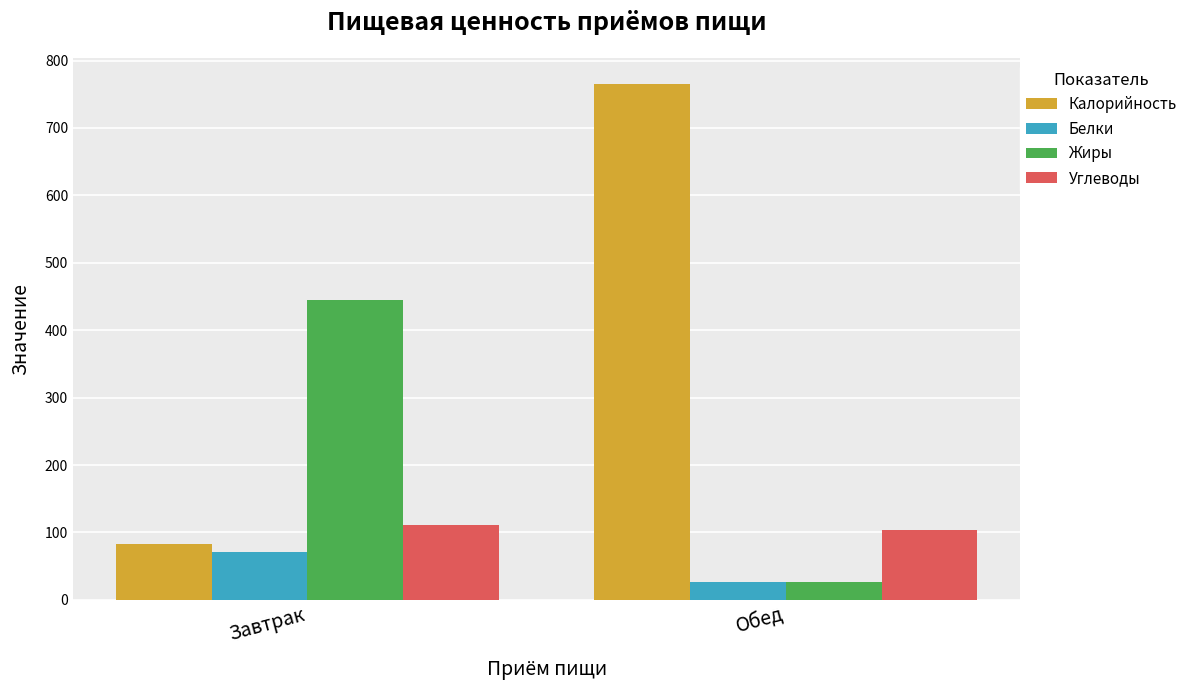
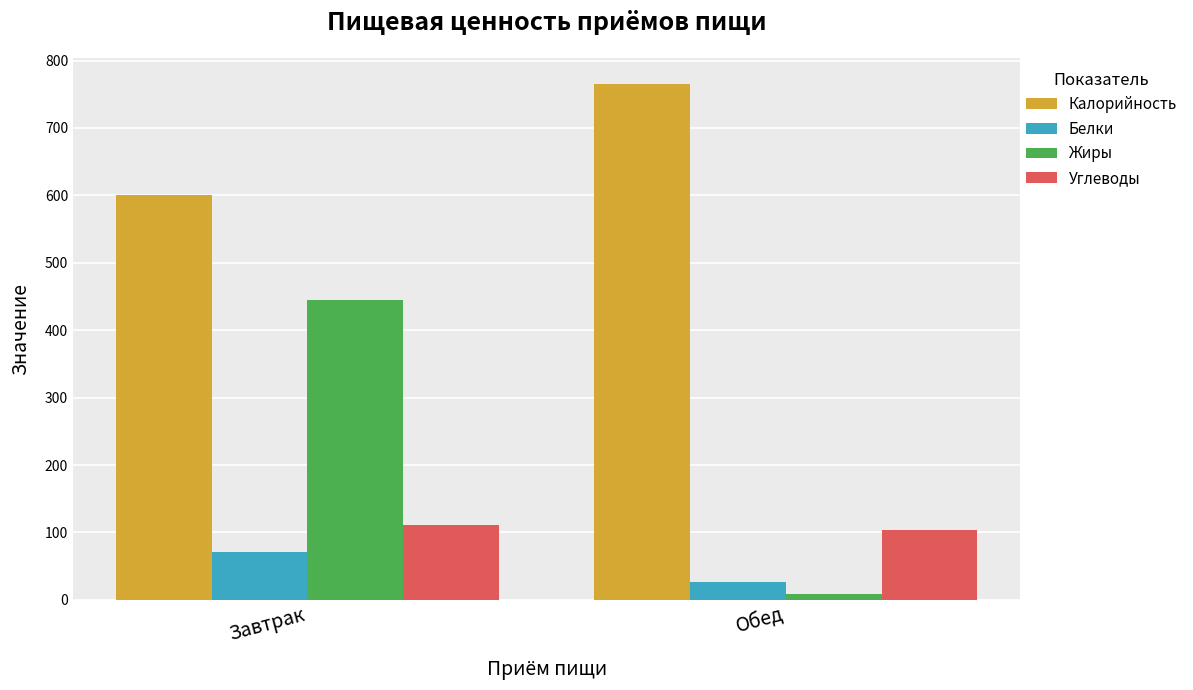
  {
    "Калорийность": {
-     "Завтрак": 80,
+     "Завтрак": 600,
      "Обед": 770
    },
    "Белки": {
      "Завтрак": 70,
      "Обед": 30
    },
    "Жиры": {
      "Завтрак": 440,
-     "Обед": 30
+     "Обед": 10
    },
    "Углеводы": {
      "Завтрак": 110,
      "Обед": 100
    }
  }
